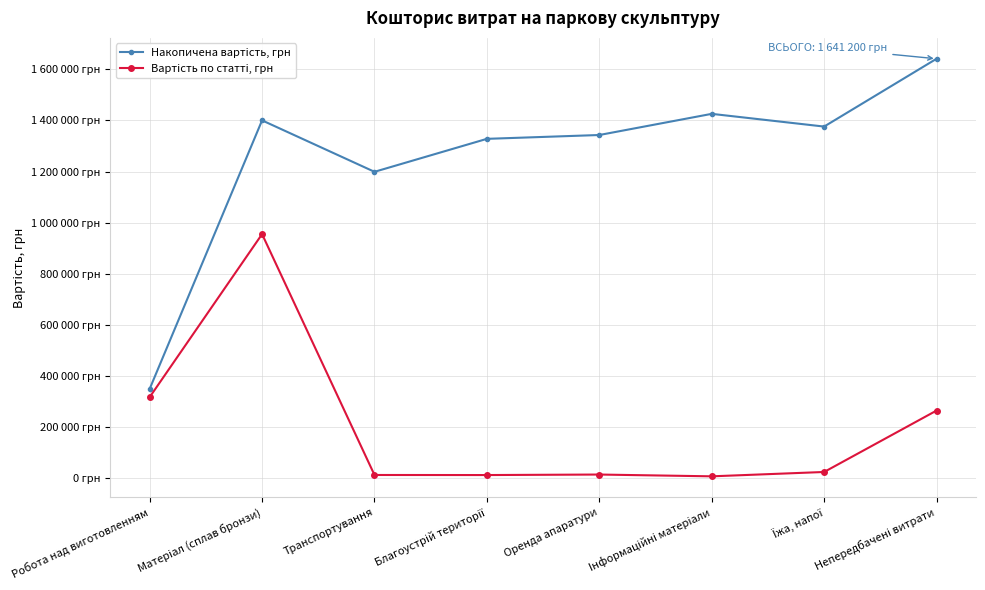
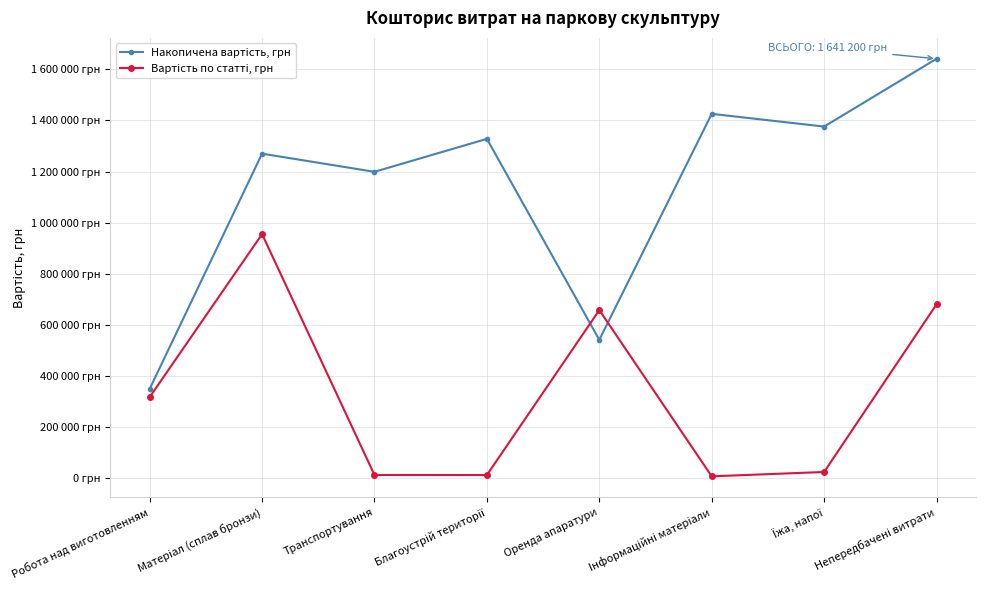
  {
    "Накопичена вартість, грн": {
      "Робота над виготовленням": "350000 грн",
-     "Матеріал (сплав бронзи)": "1400000 грн",
+     "Матеріал (сплав бронзи)": "1270000 грн",
      "Транспортування": "1200000 грн",
      "Благоустрій території": "1330000 грн",
-     "Оренда апаратури": "1340000 грн",
+     "Оренда апаратури": "540000 грн",
      "Інформаційні матеріали": "1430000 грн",
      "Їжа, напої": "1380000 грн"
    },
    "Вартість по статті, грн": {
      "Робота над виготовленням": "320000 грн",
      "Матеріал (сплав бронзи)": "960000 грн",
      "Транспортування": "10000 грн",
      "Благоустрій території": "10000 грн",
-     "Оренда апаратури": "20000 грн",
+     "Оренда апаратури": "660000 грн",
      "Інформаційні матеріали": "10000 грн",
      "Їжа, напої": "30000 грн",
-     "Непередбачені витрати": "270000 грн"
+     "Непередбачені витрати": "680000 грн"
    }
  }
